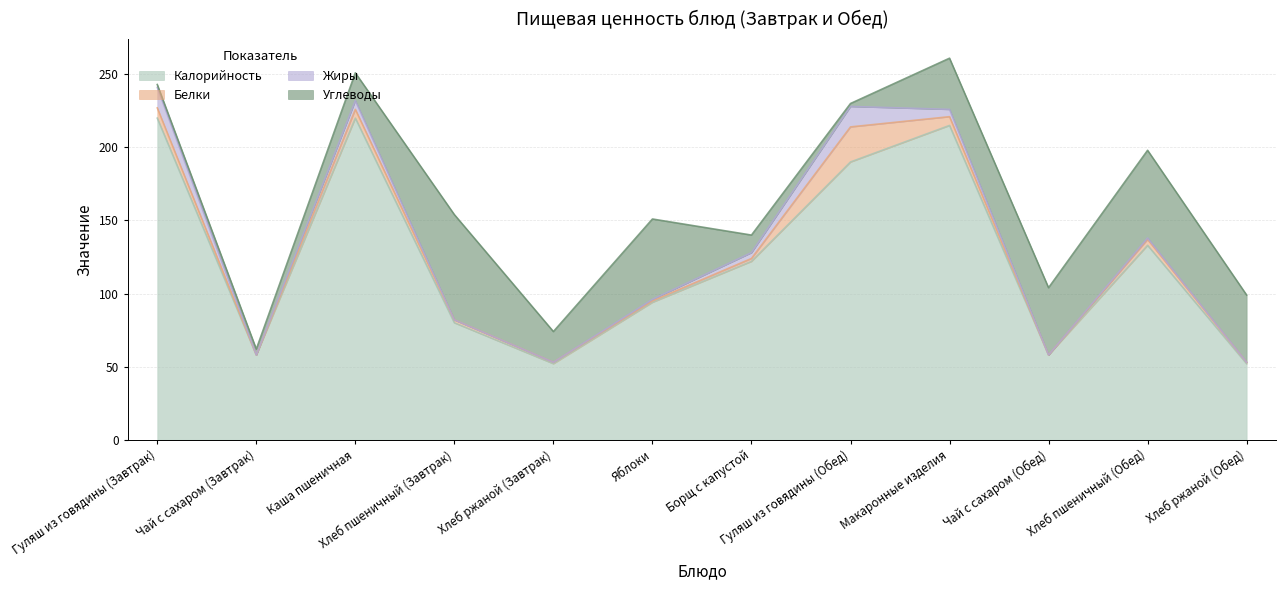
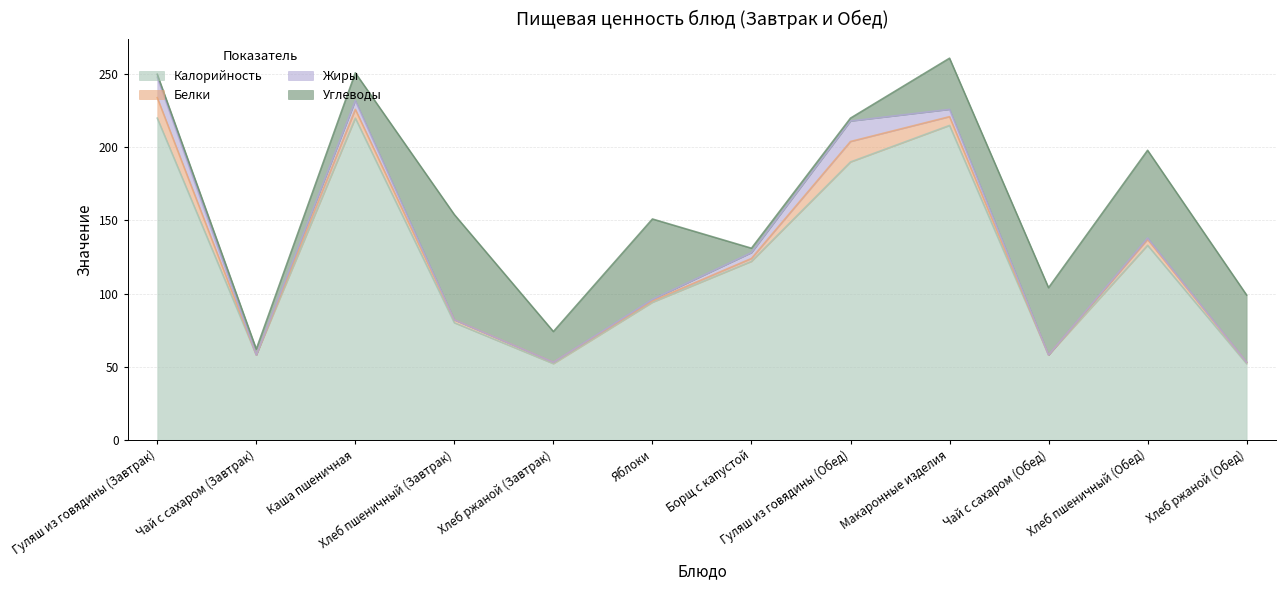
  {
    "Белки": {
-     "Гуляш из говядины (Завтрак)": 7,
+     "Гуляш из говядины (Завтрак)": 14,
      "Каша пшеничная": 6,
      "Борщ с капустой": 2,
-     "Гуляш из говядины (Обед)": 24,
+     "Гуляш из говядины (Обед)": 14,
      "Макаронные изделия": 6
    },
    "Углеводы": {
      "Гуляш из говядины (Завтрак)": 2,
      "Чай с сахаром (Завтрак)": 4,
      "Каша пшеничная": 19,
      "Хлеб пшеничный (Завтрак)": 72,
      "Хлеб ржаной (Завтрак)": 21,
      "Яблоки": 55,
-     "Борщ с капустой": 12,
+     "Борщ с капустой": 3,
      "Гуляш из говядины (Обед)": 2,
      "Макаронные изделия": 35,
      "Чай с сахаром (Обед)": 46,
      "Хлеб пшеничный (Обед)": 60,
      "Хлеб ржаной (Обед)": 46
    }
  }
